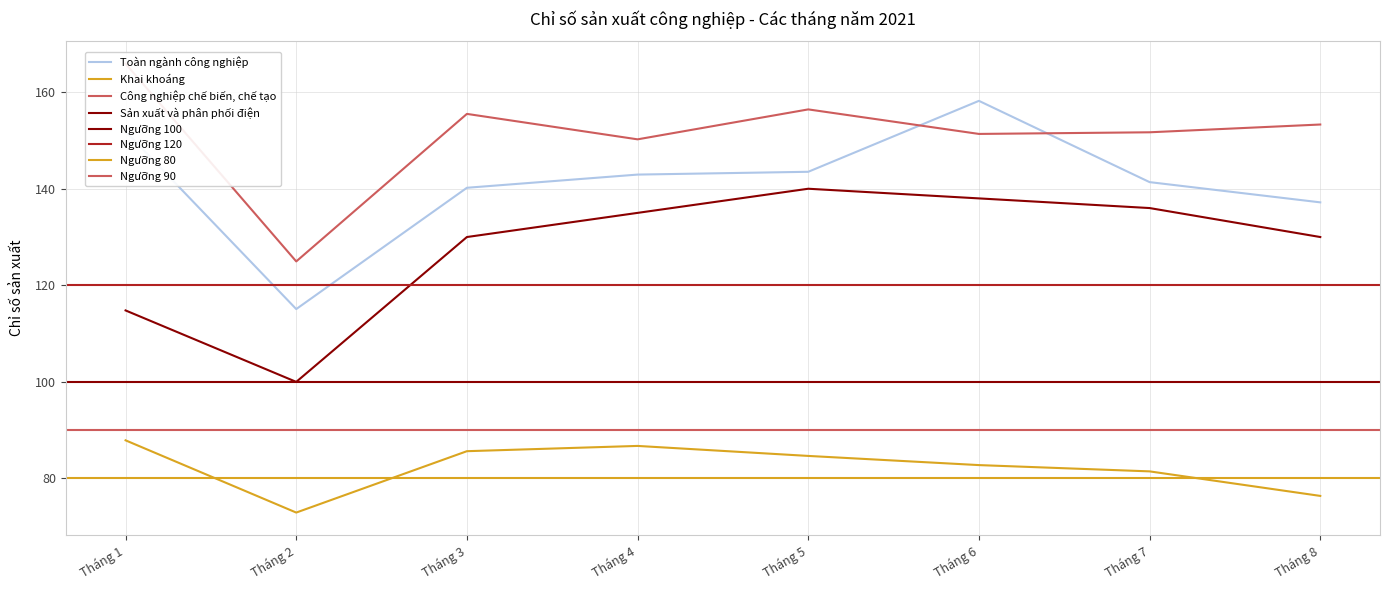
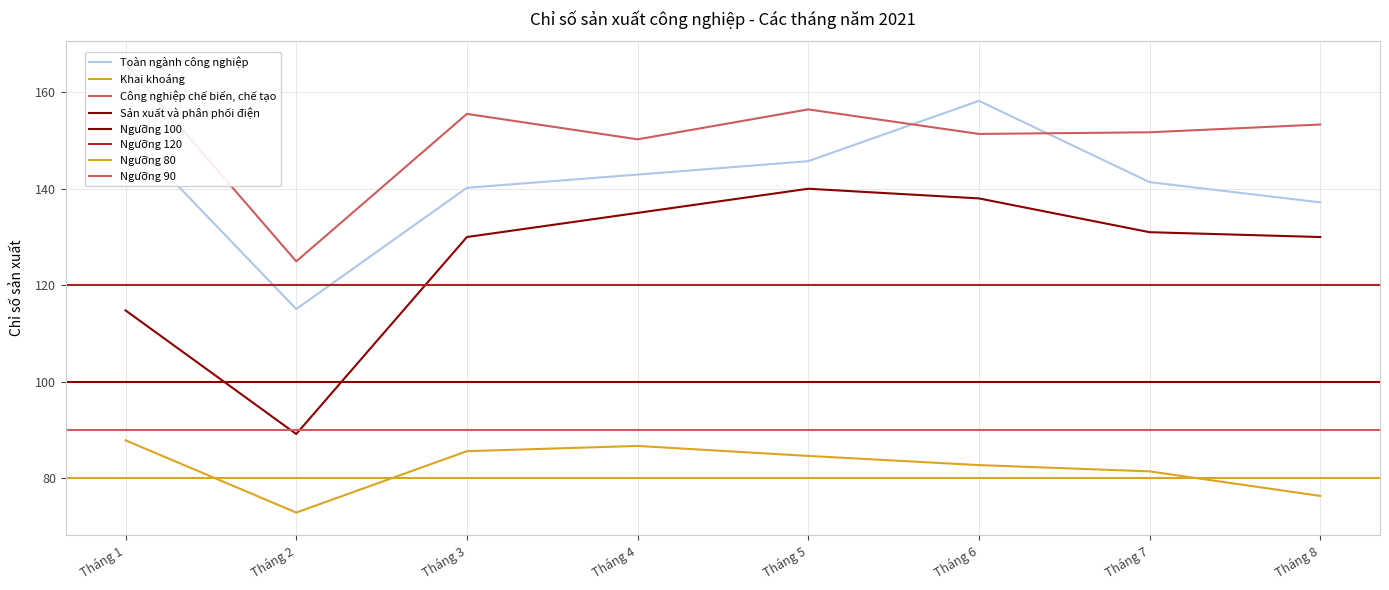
  {
    "Toàn ngành công nghiệp": {
      "Tháng 2": 115,
      "Tháng 3": 140,
      "Tháng 4": 143,
-     "Tháng 5": 144,
+     "Tháng 5": 146,
      "Tháng 6": 158,
      "Tháng 7": 141,
      "Tháng 8": 137
    },
    "Khai khoáng": {
      "Tháng 1": 88,
      "Tháng 2": 73,
      "Tháng 3": 86,
      "Tháng 4": 87,
      "Tháng 5": 85,
      "Tháng 6": 83,
      "Tháng 7": 81,
      "Tháng 8": 76
    },
    "Công nghiệp chế biến, chế tạo": {
      "Tháng 2": 125,
      "Tháng 3": 156,
      "Tháng 4": 150,
      "Tháng 5": 156,
      "Tháng 6": 151,
      "Tháng 7": 152,
      "Tháng 8": 153
    },
    "Sản xuất và phân phối điện": {
      "Tháng 1": 115,
-     "Tháng 2": 100,
+     "Tháng 2": 89,
      "Tháng 3": 130,
      "Tháng 4": 135,
      "Tháng 5": 140,
      "Tháng 6": 138,
-     "Tháng 7": 136,
+     "Tháng 7": 131,
      "Tháng 8": 130
    }
  }
